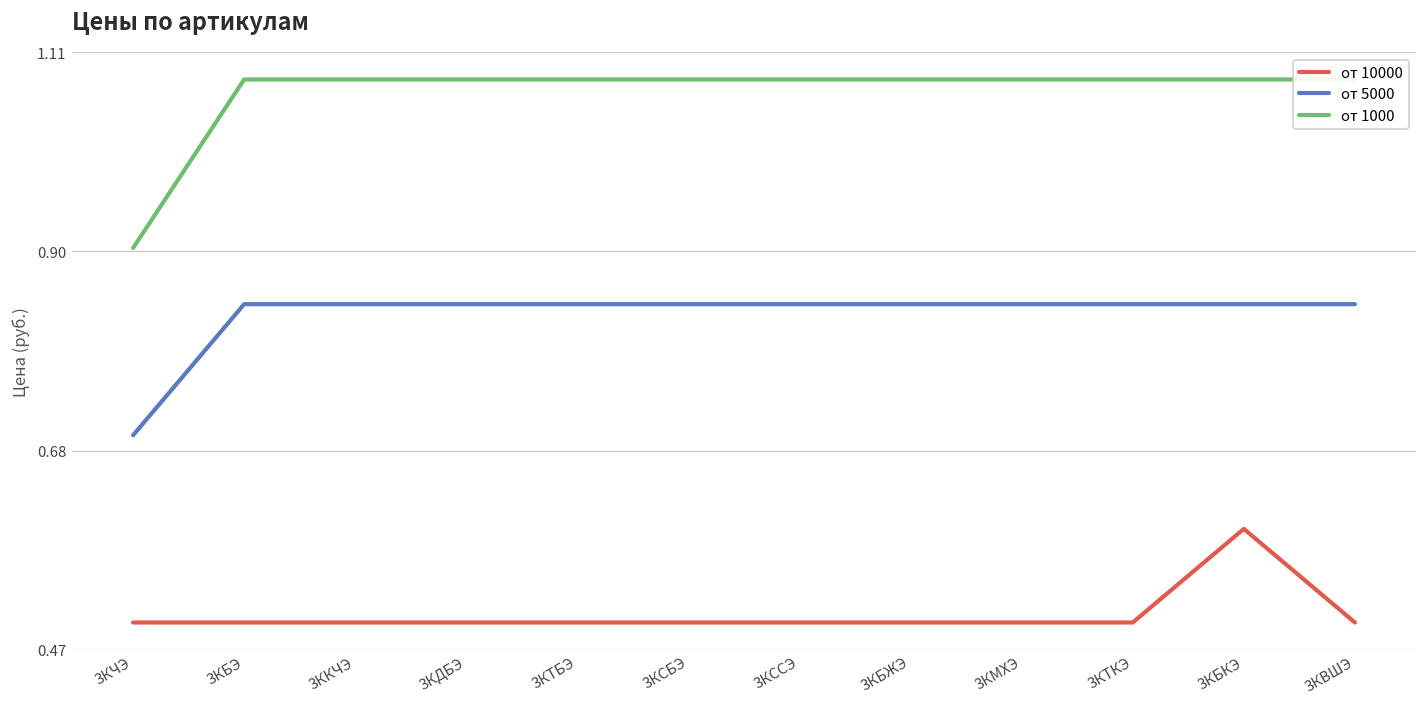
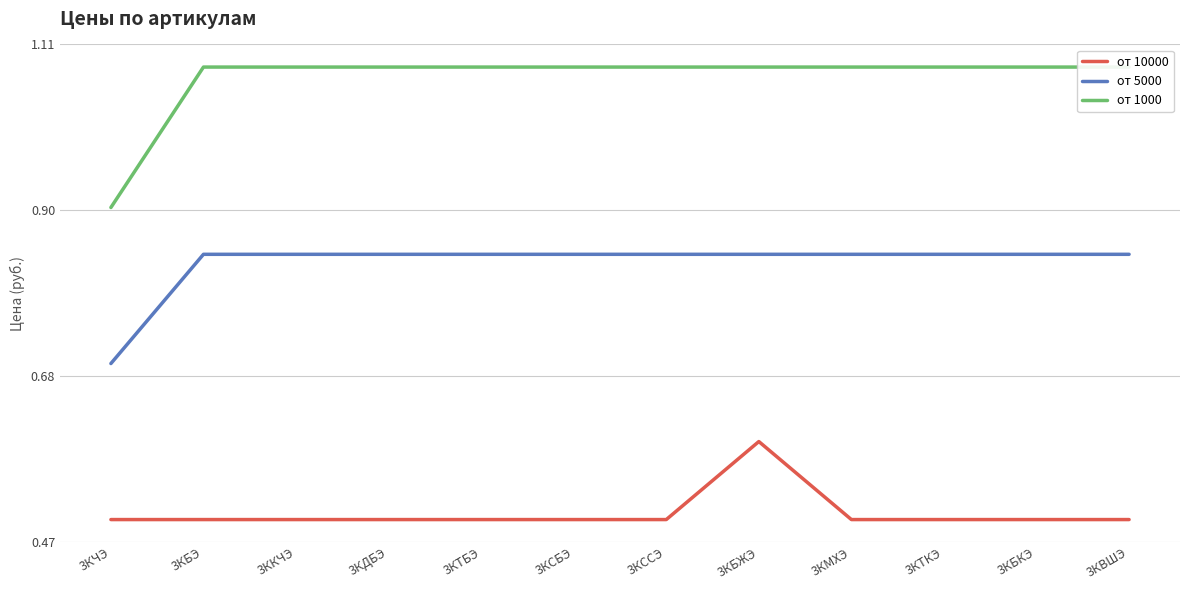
  {
    "от 10000": {
      "3КЧЭ": 0.5,
      "3КБЭ": 0.5,
      "3ККЧЭ": 0.5,
      "3КДБЭ": 0.5,
      "3КТБЭ": 0.5,
      "3КСБЭ": 0.5,
      "3КССЭ": 0.5,
-     "3КБЖЭ": 0.5,
+     "3КБЖЭ": 0.6,
      "3КМХЭ": 0.5,
      "3КТКЭ": 0.5,
-     "3КБКЭ": 0.6,
+     "3КБКЭ": 0.5,
      "3КВШЭ": 0.5
    },
    "от 5000": {
      "3КЧЭ": 0.7,
      "3КБЭ": 0.84,
      "3ККЧЭ": 0.84,
      "3КДБЭ": 0.84,
      "3КТБЭ": 0.84,
      "3КСБЭ": 0.84,
      "3КССЭ": 0.84,
      "3КБЖЭ": 0.84,
      "3КМХЭ": 0.84,
      "3КТКЭ": 0.84,
      "3КБКЭ": 0.84,
      "3КВШЭ": 0.84
    },
    "от 1000": {
      "3КЧЭ": 0.9,
      "3КБЭ": 1.08,
      "3ККЧЭ": 1.08,
      "3КДБЭ": 1.08,
      "3КТБЭ": 1.08,
      "3КСБЭ": 1.08,
      "3КССЭ": 1.08,
      "3КБЖЭ": 1.08,
      "3КМХЭ": 1.08,
      "3КТКЭ": 1.08,
      "3КБКЭ": 1.08
    }
  }
